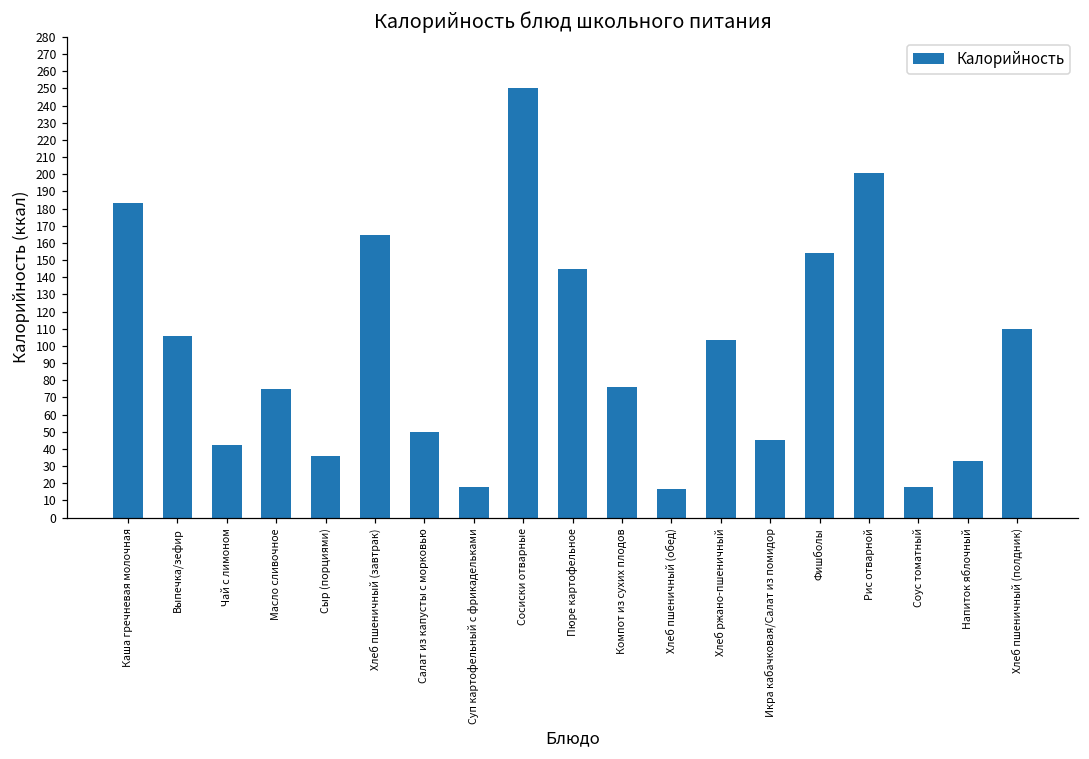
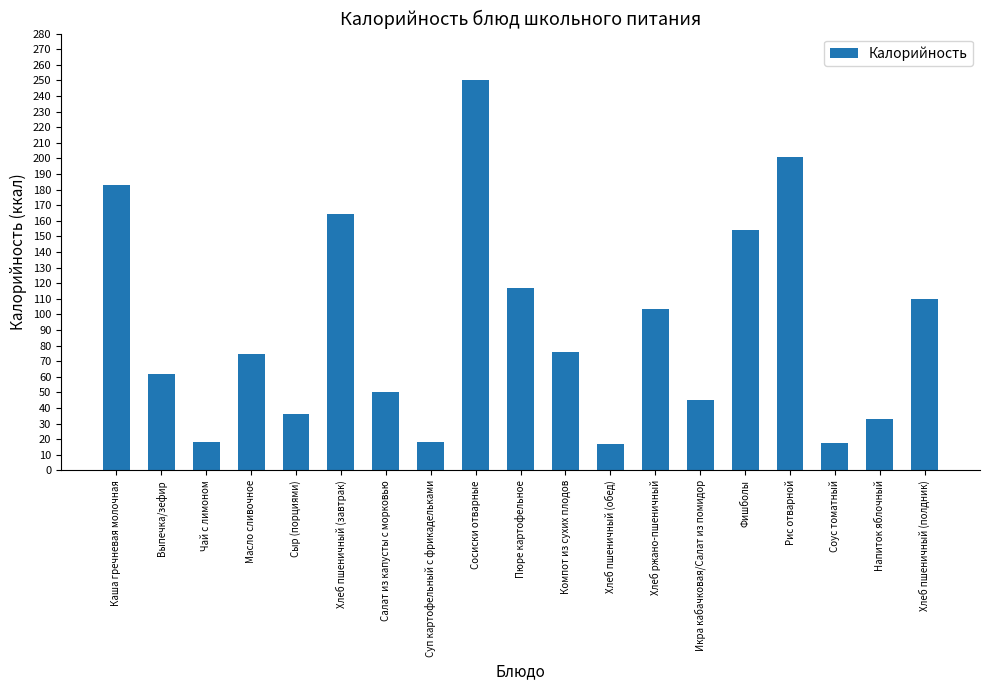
  {
    "Каша гречневая молочная": 183,
-   "Выпечка/зефир": 106,
-   "Чай с лимоном": 42,
+   "Выпечка/зефир": 62,
+   "Чай с лимоном": 18,
    "Масло сливочное": 75,
    "Сыр (порциями)": 36,
    "Хлеб пшеничный (завтрак)": 164,
    "Салат из капусты с морковью": 50,
    "Суп картофельный с фрикадельками": 18,
    "Сосиски отварные": 250,
-   "Пюре картофельное": 145,
+   "Пюре картофельное": 117,
    "Компот из сухих плодов": 76,
    "Хлеб пшеничный (обед)": 17,
    "Хлеб ржано-пшеничный": 104,
    "Икра кабачковая/Салат из помидор": 45,
    "Фишболы": 154,
    "Рис отварной": 201,
    "Соус томатный": 18,
    "Напиток яблочный": 33,
    "Хлеб пшеничный (полдник)": 110
  }
